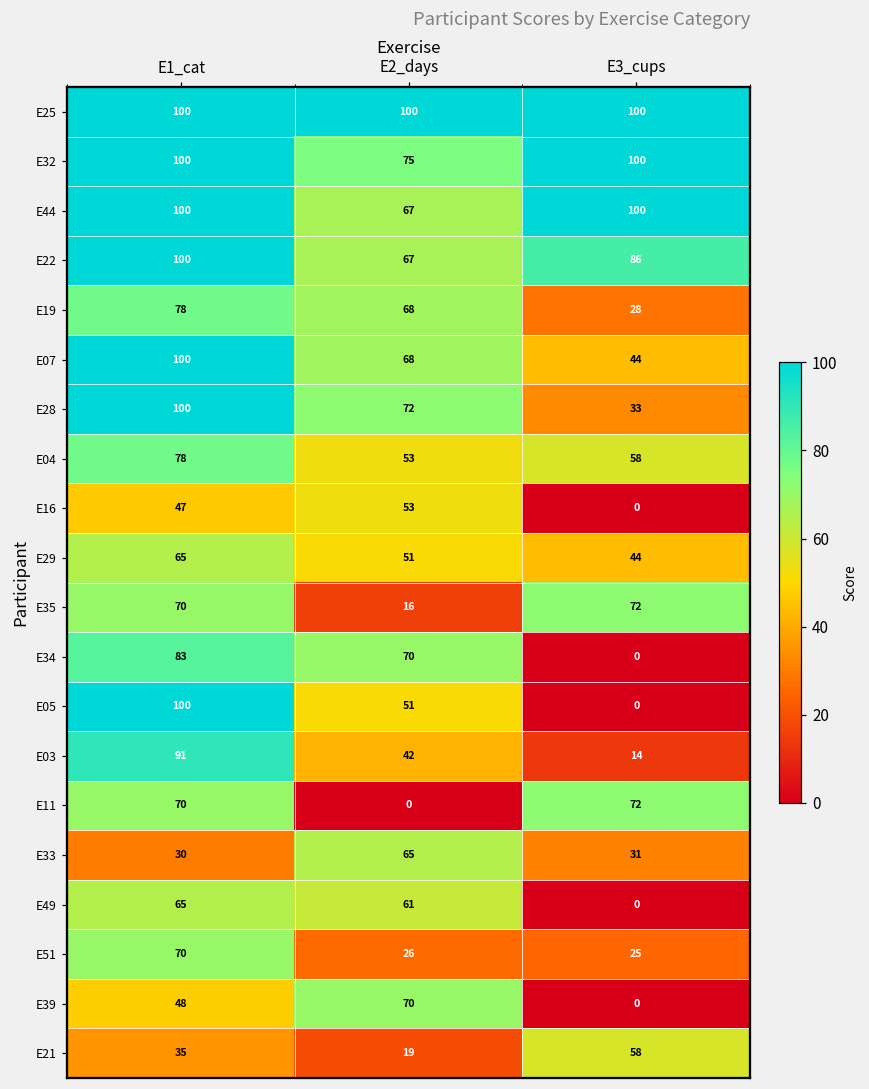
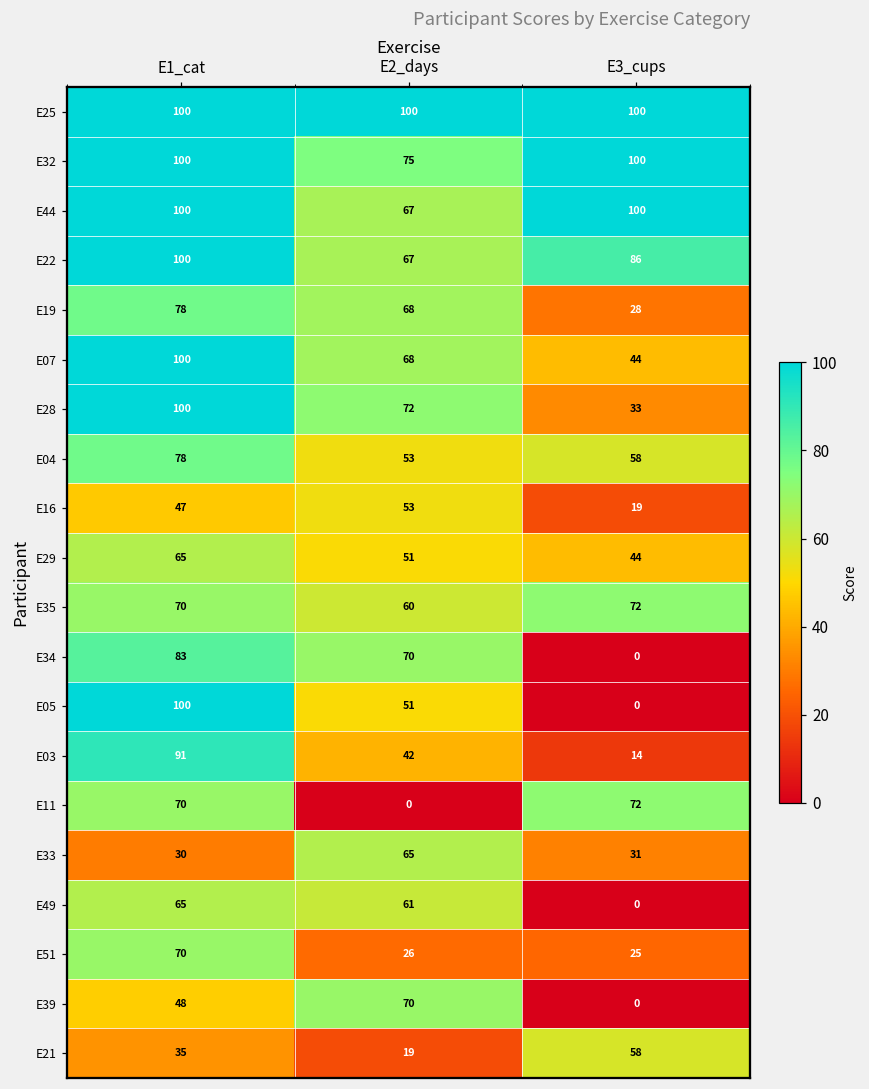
  {
    "E25": {
      "E1_cat": 100,
      "E2_days": 100,
      "E3_cups": 100
    },
    "E32": {
      "E1_cat": 100,
      "E2_days": 75,
      "E3_cups": 100
    },
    "E44": {
      "E1_cat": 100,
      "E2_days": 67,
      "E3_cups": 100
    },
    "E22": {
      "E1_cat": 100,
      "E2_days": 67,
      "E3_cups": 86
    },
    "E19": {
      "E1_cat": 78,
      "E2_days": 68,
      "E3_cups": 28
    },
    "E07": {
      "E1_cat": 100,
      "E2_days": 68,
      "E3_cups": 44
    },
    "E28": {
      "E1_cat": 100,
      "E2_days": 72,
      "E3_cups": 33
    },
    "E04": {
      "E1_cat": 78,
      "E2_days": 53,
      "E3_cups": 58
    },
    "E16": {
      "E1_cat": 47,
      "E2_days": 53,
-     "E3_cups": 0
+     "E3_cups": 19
    },
    "E29": {
      "E1_cat": 65,
      "E2_days": 51,
      "E3_cups": 44
    },
    "E35": {
      "E1_cat": 70,
-     "E2_days": 16,
+     "E2_days": 60,
      "E3_cups": 72
    },
    "E34": {
      "E1_cat": 83,
      "E2_days": 70,
      "E3_cups": 0
    },
    "E05": {
      "E1_cat": 100,
      "E2_days": 51,
      "E3_cups": 0
    },
    "E03": {
      "E1_cat": 91,
      "E2_days": 42,
      "E3_cups": 14
    },
    "E11": {
      "E1_cat": 70,
      "E2_days": 0,
      "E3_cups": 72
    },
    "E33": {
      "E1_cat": 30,
      "E2_days": 65,
      "E3_cups": 31
    },
    "E49": {
      "E1_cat": 65,
      "E2_days": 61,
      "E3_cups": 0
    },
    "E51": {
      "E1_cat": 70,
      "E2_days": 26,
      "E3_cups": 25
    },
    "E39": {
      "E1_cat": 48,
      "E2_days": 70,
      "E3_cups": 0
    },
    "E21": {
      "E1_cat": 35,
      "E2_days": 19,
      "E3_cups": 58
    }
  }
